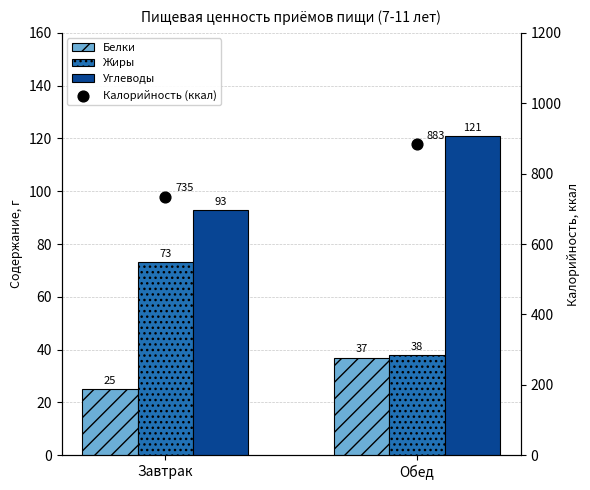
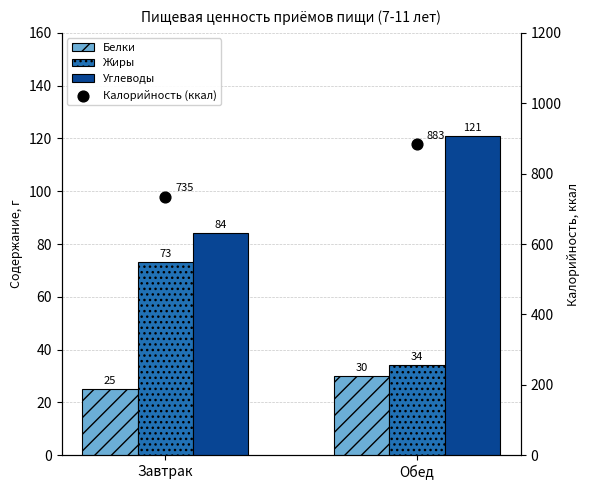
  {
    "Белки": {
      "Завтрак": 25,
-     "Обед": 37
+     "Обед": 30
    },
    "Жиры": {
      "Завтрак": 73,
-     "Обед": 38
+     "Обед": 34
    },
    "Углеводы": {
-     "Завтрак": 93,
+     "Завтрак": 84,
      "Обед": 121
    }
  }
